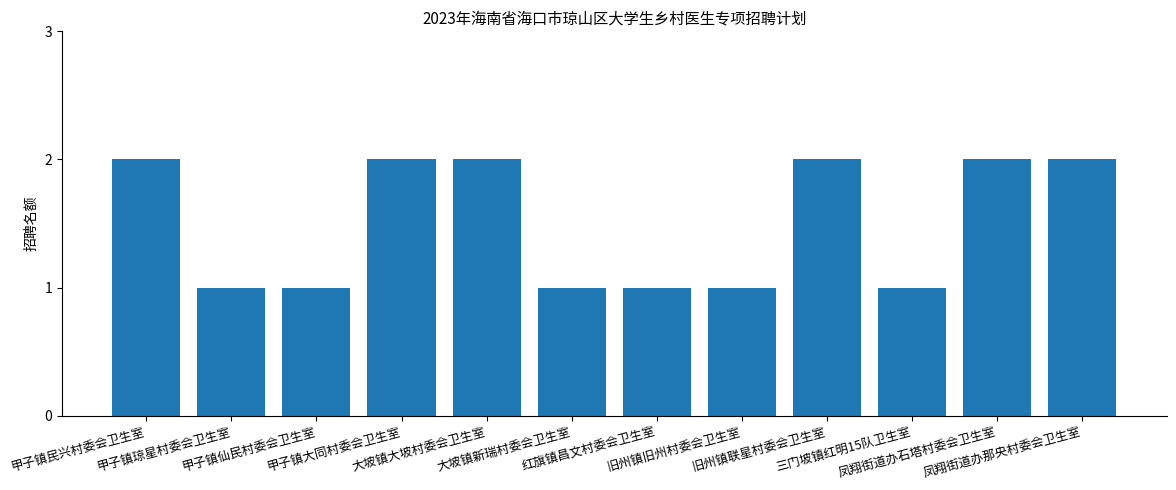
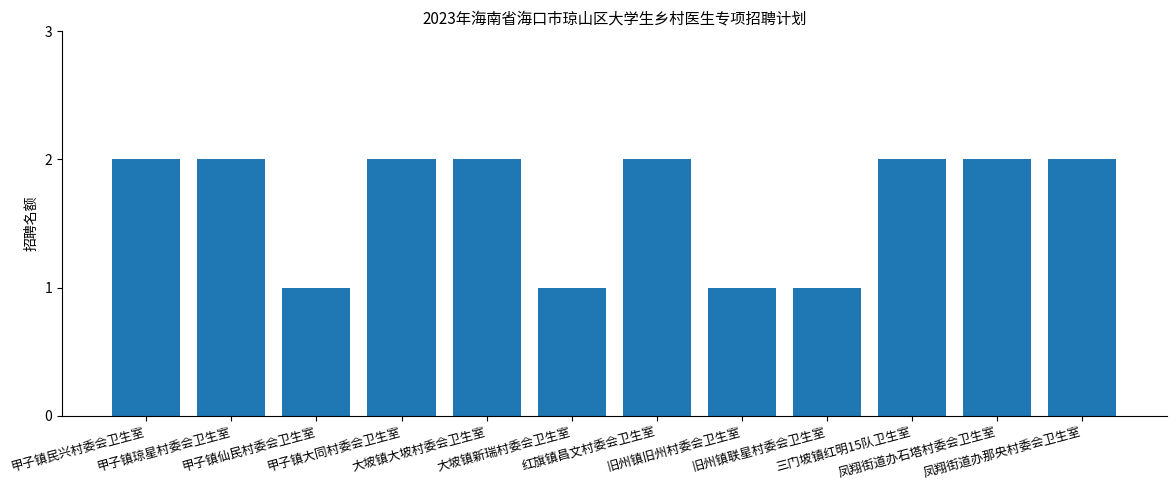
  {
    "甲子镇民兴村委会卫生室": 2,
-   "甲子镇琼星村委会卫生室": 1,
+   "甲子镇琼星村委会卫生室": 2,
    "甲子镇仙民村委会卫生室": 1,
    "甲子镇大同村委会卫生室": 2,
    "大坡镇大坡村委会卫生室": 2,
    "大坡镇新瑞村委会卫生室": 1,
-   "红旗镇昌文村委会卫生室": 1,
+   "红旗镇昌文村委会卫生室": 2,
    "旧州镇旧州村委会卫生室": 1,
-   "旧州镇联星村委会卫生室": 2,
-   "三门坡镇红明15队卫生室": 1,
+   "旧州镇联星村委会卫生室": 1,
+   "三门坡镇红明15队卫生室": 2,
    "凤翔街道办石塔村委会卫生室": 2,
    "凤翔街道办那央村委会卫生室": 2
  }
